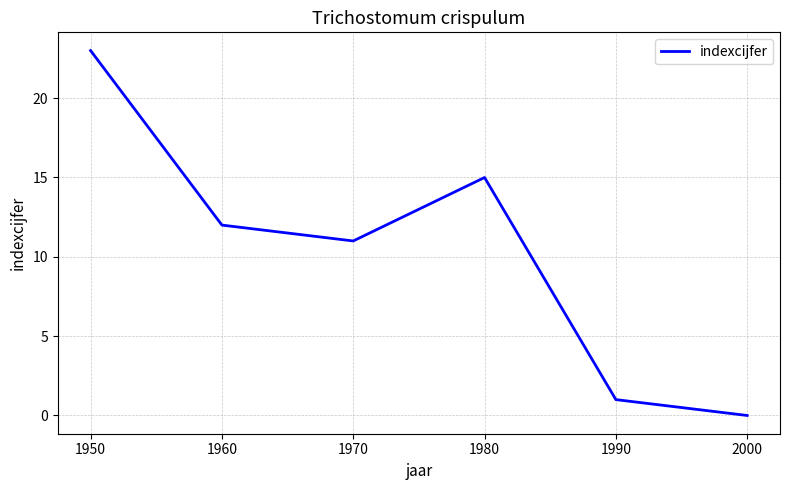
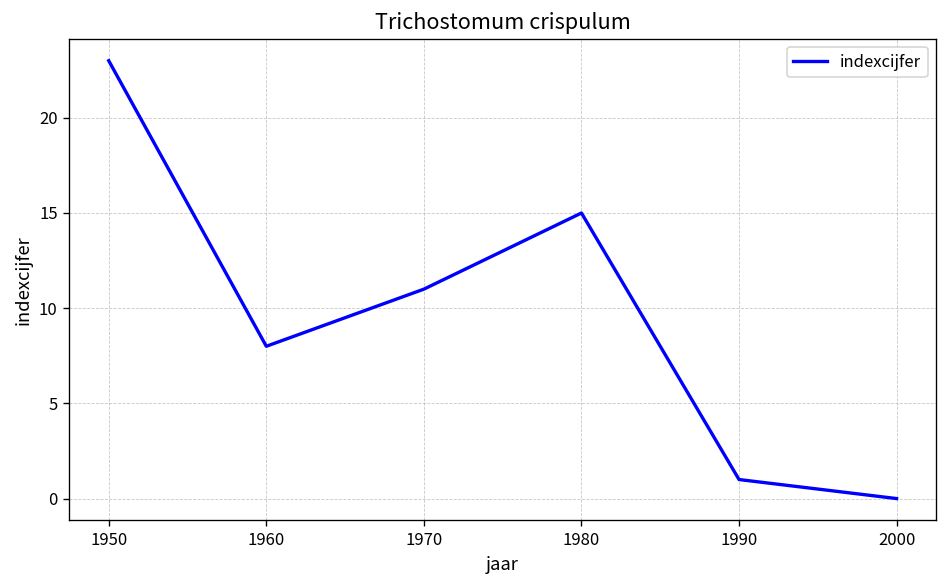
  {
    "1950": 23,
-   "1960": 12,
+   "1960": 8,
    "1970": 11,
    "1980": 15,
    "1990": 1,
    "2000": 0
  }
